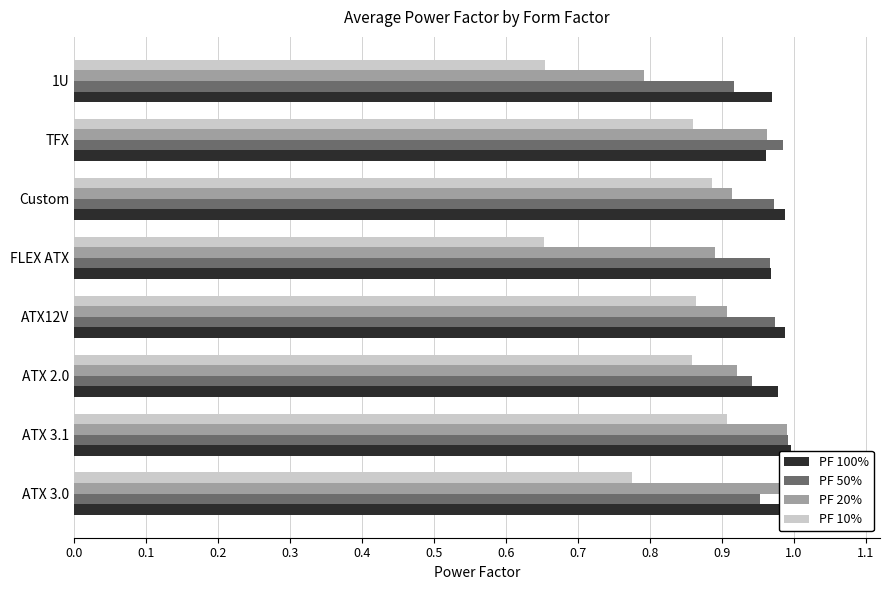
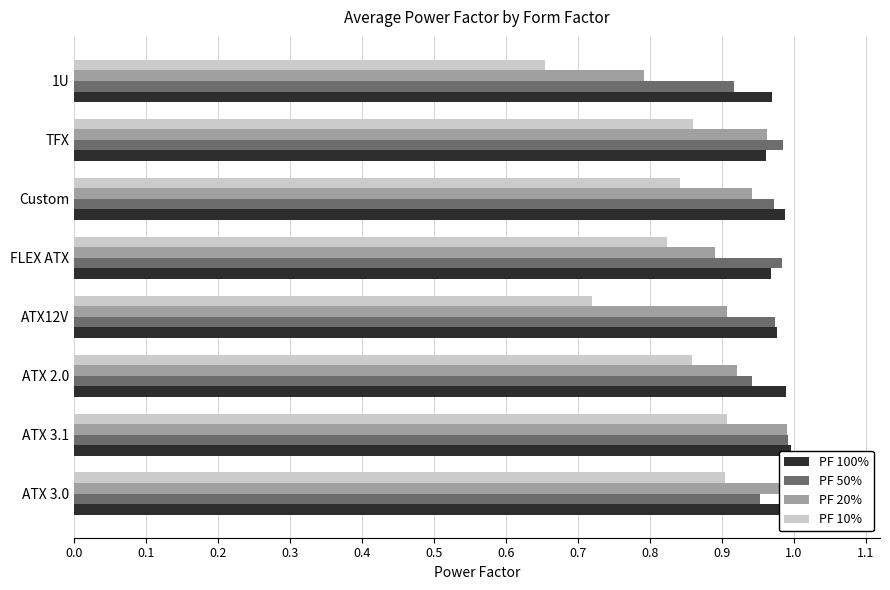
  {
    "PF 100%": {
      "1U": 0.97,
      "TFX": 0.96,
      "Custom": 0.99,
      "FLEX ATX": 0.97,
-     "ATX12V": 0.99,
-     "ATX 2.0": 0.98
+     "ATX12V": 0.98,
+     "ATX 2.0": 0.99
    },
    "PF 50%": {
      "1U": 0.92,
      "TFX": 0.99,
      "Custom": 0.97,
-     "FLEX ATX": 0.97,
+     "FLEX ATX": 0.98,
      "ATX12V": 0.97,
      "ATX 2.0": 0.94,
      "ATX 3.1": 0.99,
      "ATX 3.0": 0.95
    },
    "PF 20%": {
      "1U": 0.79,
      "TFX": 0.96,
-     "Custom": 0.92,
+     "Custom": 0.94,
      "FLEX ATX": 0.89,
      "ATX12V": 0.91,
      "ATX 2.0": 0.92,
      "ATX 3.1": 0.99
    },
    "PF 10%": {
      "1U": 0.66,
      "TFX": 0.86,
-     "Custom": 0.89,
-     "FLEX ATX": 0.65,
-     "ATX12V": 0.86,
+     "Custom": 0.84,
+     "FLEX ATX": 0.82,
+     "ATX12V": 0.72,
      "ATX 2.0": 0.86,
      "ATX 3.1": 0.91,
-     "ATX 3.0": 0.78
+     "ATX 3.0": 0.91
    }
  }
